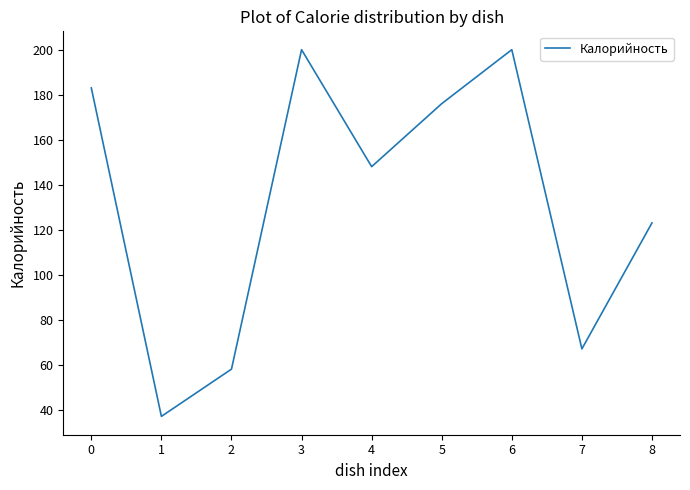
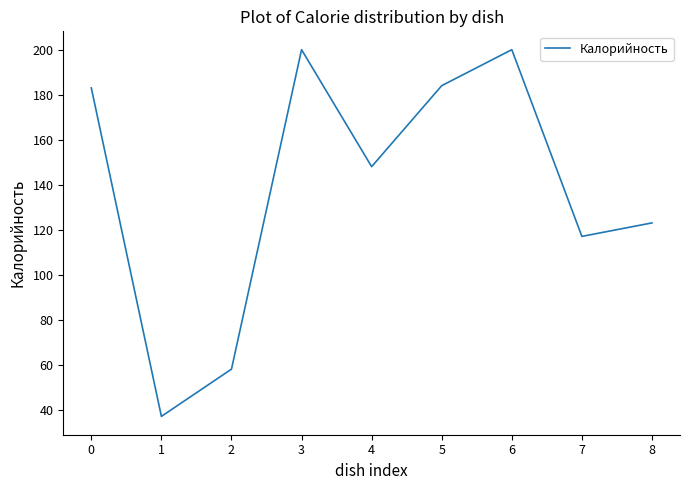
  {
    "0": 183,
    "1": 37,
    "2": 58,
    "3": 200,
    "4": 148,
-   "5": 176,
+   "5": 184,
    "6": 200,
-   "7": 67,
+   "7": 117,
    "8": 123
  }
